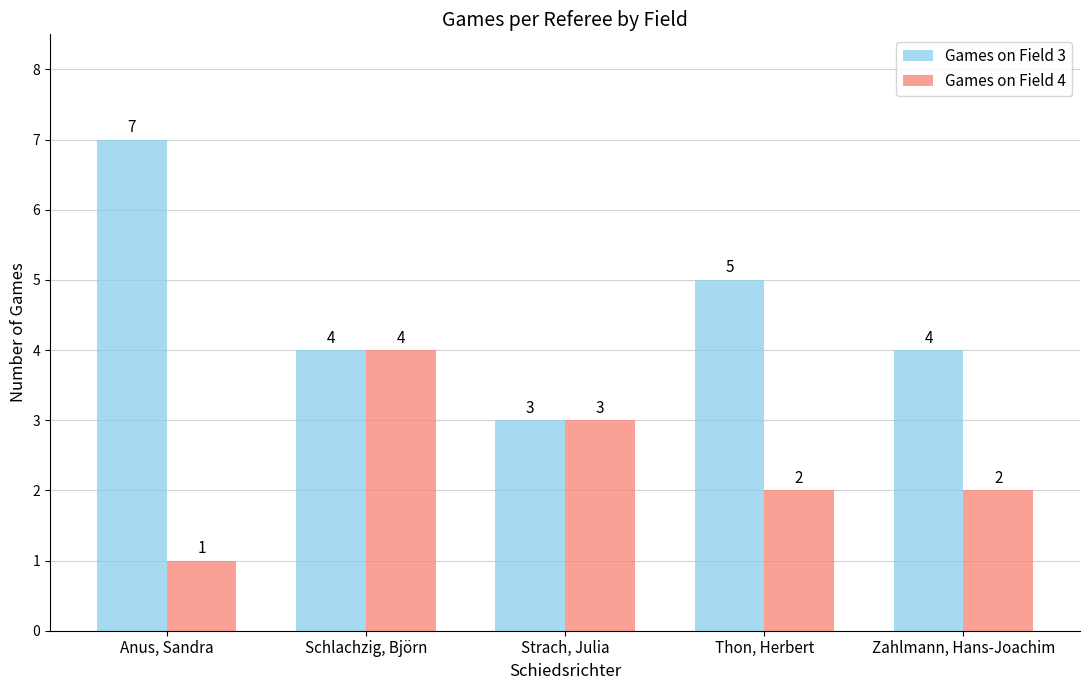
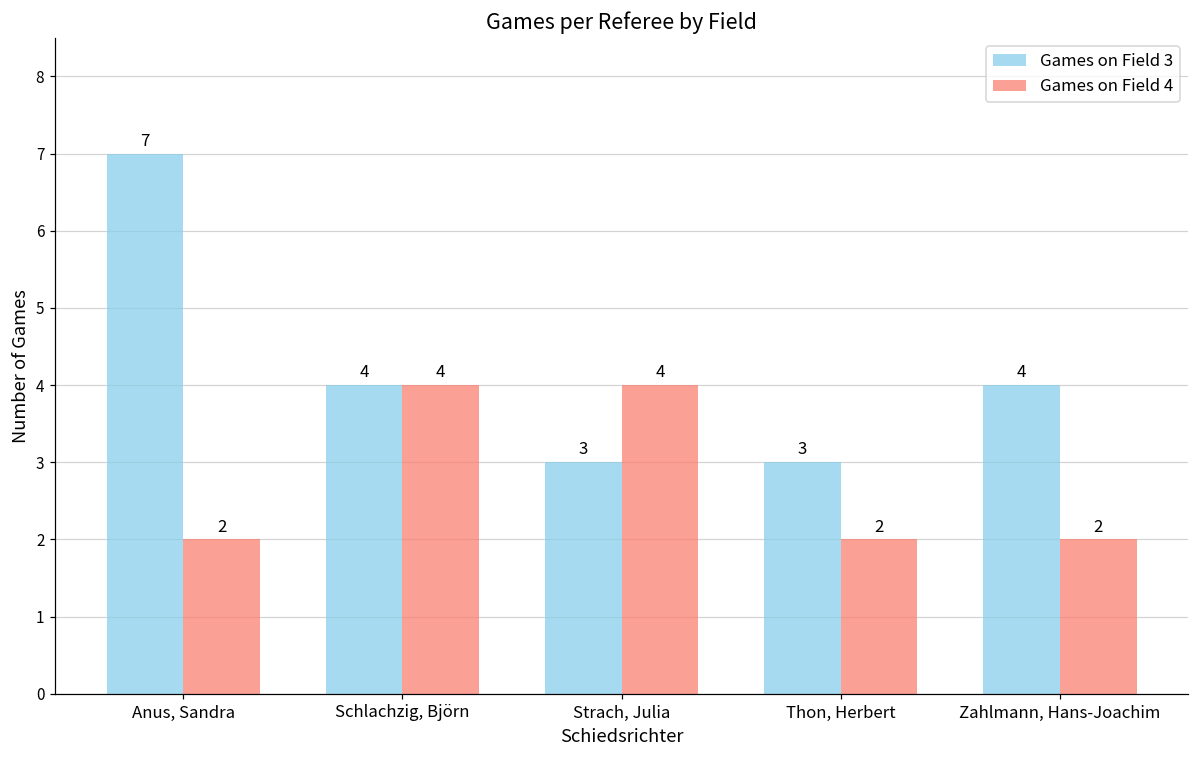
  {
    "Games on Field 3": {
      "Anus, Sandra": 7,
      "Schlachzig, Björn": 4,
      "Strach, Julia": 3,
-     "Thon, Herbert": 5,
+     "Thon, Herbert": 3,
      "Zahlmann, Hans-Joachim": 4
    },
    "Games on Field 4": {
-     "Anus, Sandra": 1,
+     "Anus, Sandra": 2,
      "Schlachzig, Björn": 4,
-     "Strach, Julia": 3,
+     "Strach, Julia": 4,
      "Thon, Herbert": 2,
      "Zahlmann, Hans-Joachim": 2
    }
  }
